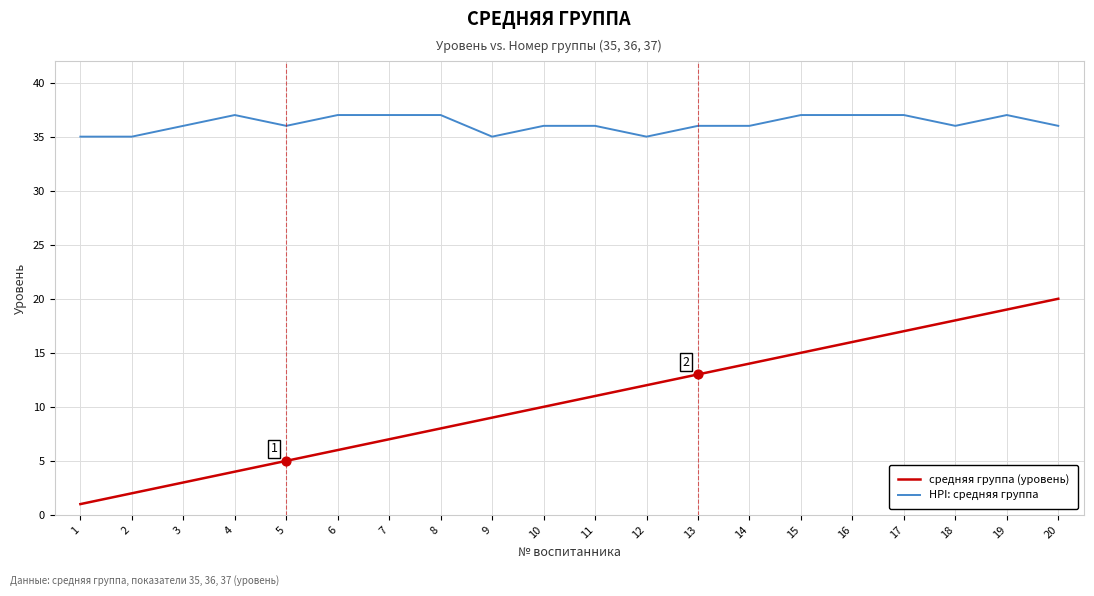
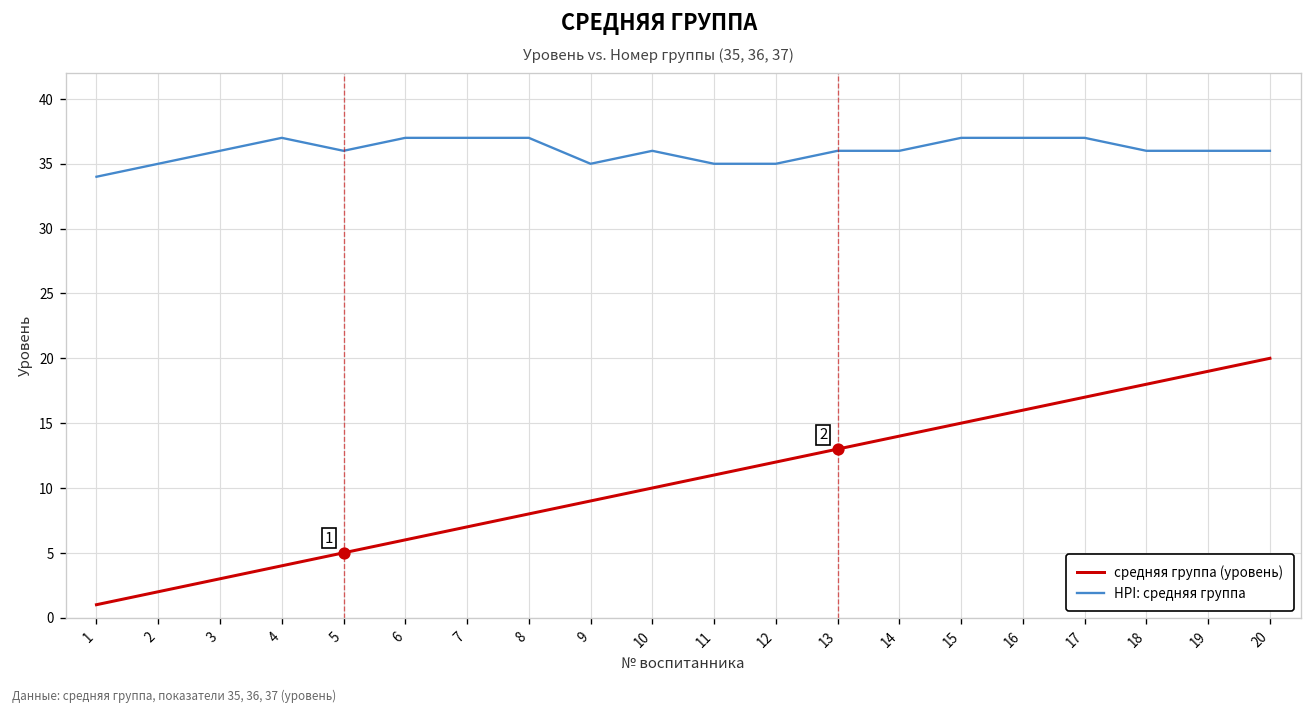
  {
    "HPI: средняя группа": {
-     "1": 35,
+     "1": 34,
      "2": 35,
      "3": 36,
      "4": 37,
      "5": 36,
      "6": 37,
      "7": 37,
      "8": 37,
      "9": 35,
      "10": 36,
-     "11": 36,
+     "11": 35,
      "12": 35,
      "13": 36,
      "14": 36,
      "15": 37,
      "16": 37,
      "17": 37,
      "18": 36,
-     "19": 37,
+     "19": 36,
      "20": 36
    }
  }
